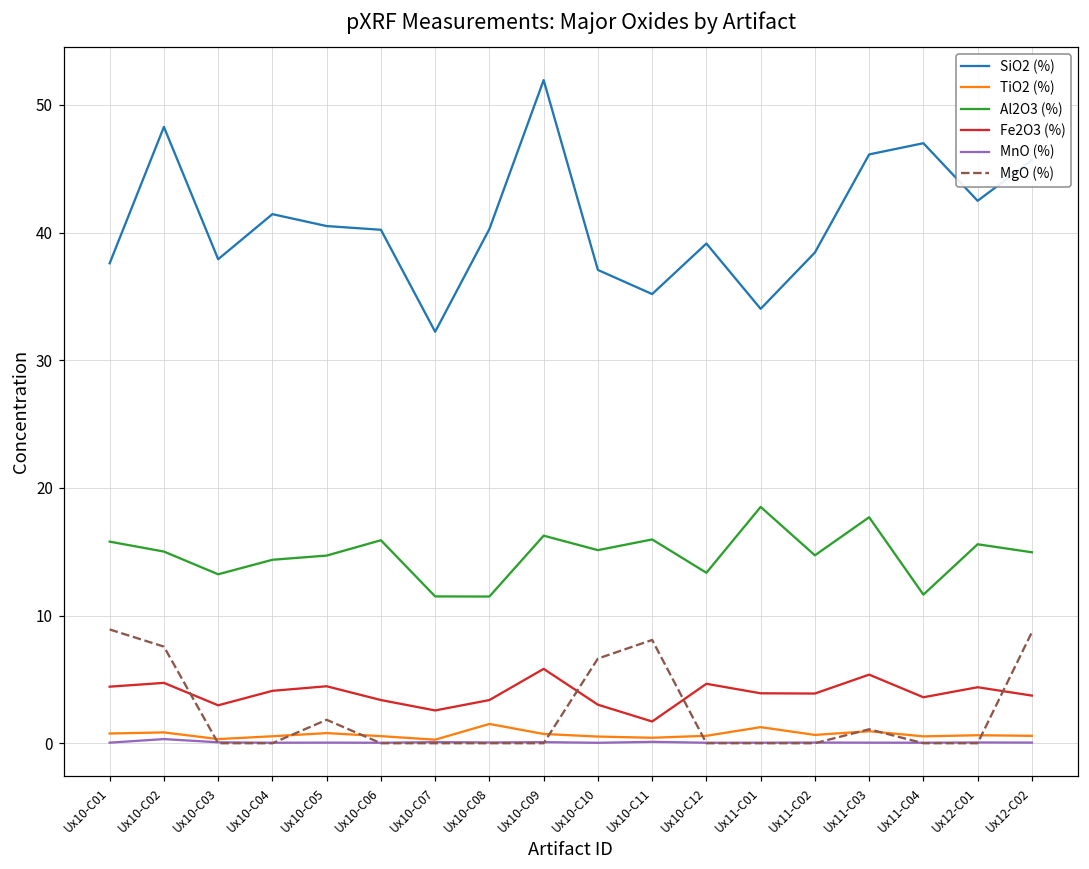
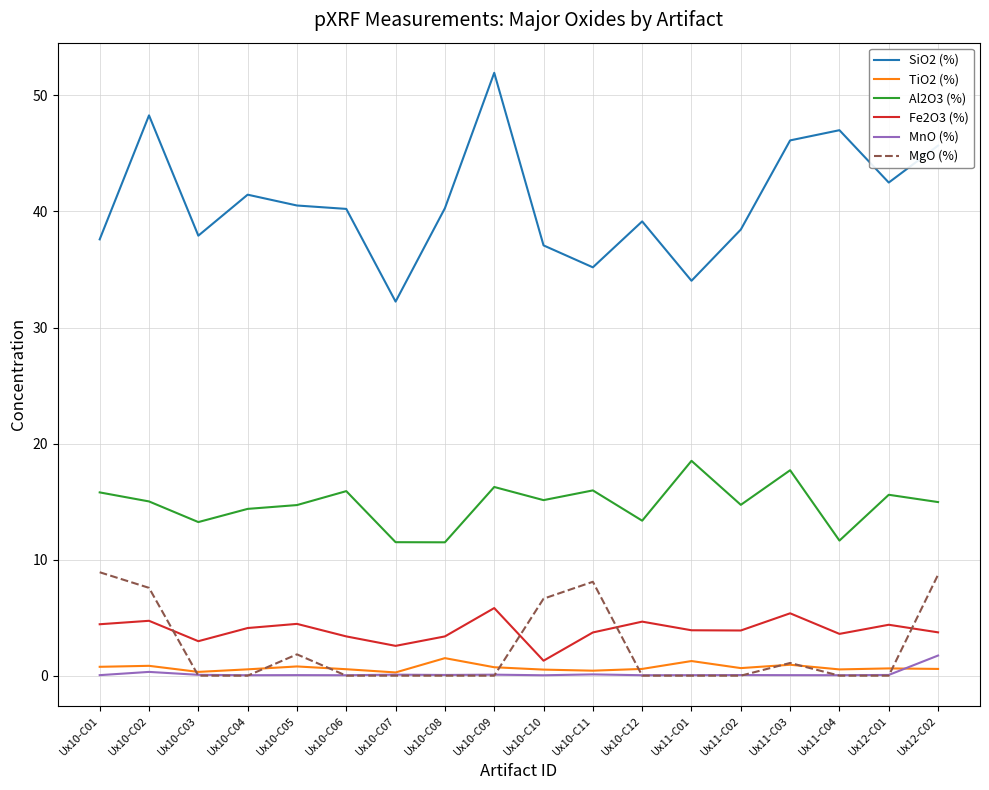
  {
    "SiO2 (%)": {
      "Ux10-C01": 37.6,
      "Ux10-C02": 48.3,
      "Ux10-C03": 37.9,
      "Ux10-C04": 41.4,
      "Ux10-C05": 40.5,
      "Ux10-C06": 40.2,
      "Ux10-C07": 32.2,
      "Ux10-C08": 40.3,
      "Ux10-C09": 51.9,
      "Ux10-C10": 37.1,
      "Ux10-C11": 35.2,
      "Ux10-C12": 39.1,
      "Ux11-C01": 34.0,
      "Ux11-C02": 38.4,
      "Ux11-C03": 46.1,
      "Ux11-C04": 47.0,
      "Ux12-C01": 42.5
    },
    "TiO2 (%)": {
      "Ux10-C01": 0.8,
      "Ux10-C02": 0.8,
      "Ux10-C03": 0.3,
      "Ux10-C04": 0.5,
      "Ux10-C05": 0.8,
      "Ux10-C06": 0.6,
      "Ux10-C08": 1.5,
      "Ux10-C09": 0.7,
      "Ux10-C10": 0.5,
      "Ux10-C11": 0.4,
      "Ux10-C12": 0.6,
      "Ux11-C01": 1.3,
      "Ux11-C02": 0.7,
      "Ux11-C04": 0.5,
      "Ux12-C01": 0.6,
      "Ux12-C02": 0.6
    },
    "Al2O3 (%)": {
      "Ux10-C01": 15.8,
      "Ux10-C02": 15.0,
      "Ux10-C03": 13.2,
      "Ux10-C04": 14.4,
      "Ux10-C05": 14.7,
      "Ux10-C06": 15.9,
      "Ux10-C07": 11.5,
      "Ux10-C08": 11.5,
      "Ux10-C09": 16.3,
      "Ux10-C10": 15.1,
      "Ux10-C11": 16.0,
      "Ux10-C12": 13.4,
      "Ux11-C01": 18.5,
      "Ux11-C02": 14.7,
      "Ux11-C03": 17.7,
      "Ux11-C04": 11.6,
      "Ux12-C01": 15.6,
      "Ux12-C02": 15.0
    },
    "Fe2O3 (%)": {
      "Ux10-C01": 4.4,
      "Ux10-C02": 4.7,
      "Ux10-C03": 3.0,
      "Ux10-C04": 4.1,
      "Ux10-C05": 4.5,
      "Ux10-C06": 3.4,
      "Ux10-C07": 2.6,
      "Ux10-C08": 3.4,
      "Ux10-C09": 5.8,
-     "Ux10-C10": 3.0,
-     "Ux10-C11": 1.7,
+     "Ux10-C10": 1.3,
+     "Ux10-C11": 3.7,
      "Ux10-C12": 4.7,
      "Ux11-C01": 3.9,
      "Ux11-C02": 3.9,
      "Ux11-C03": 5.4,
      "Ux11-C04": 3.6,
      "Ux12-C01": 4.4,
      "Ux12-C02": 3.7
    },
    "MnO (%)": {
      "Ux10-C01": 0.0,
      "Ux10-C02": 0.3,
      "Ux10-C05": 0.0,
      "Ux10-C10": 0.0,
      "Ux10-C11": 0.1,
      "Ux11-C03": 0.0,
-     "Ux12-C02": 0.1
+     "Ux12-C02": 1.7
    },
    "MgO (%)": {
      "Ux10-C01": 8.9,
      "Ux10-C02": 7.6,
      "Ux10-C05": 1.8,
      "Ux10-C10": 6.6,
      "Ux10-C11": 8.1,
      "Ux12-C02": 8.7
    }
  }
